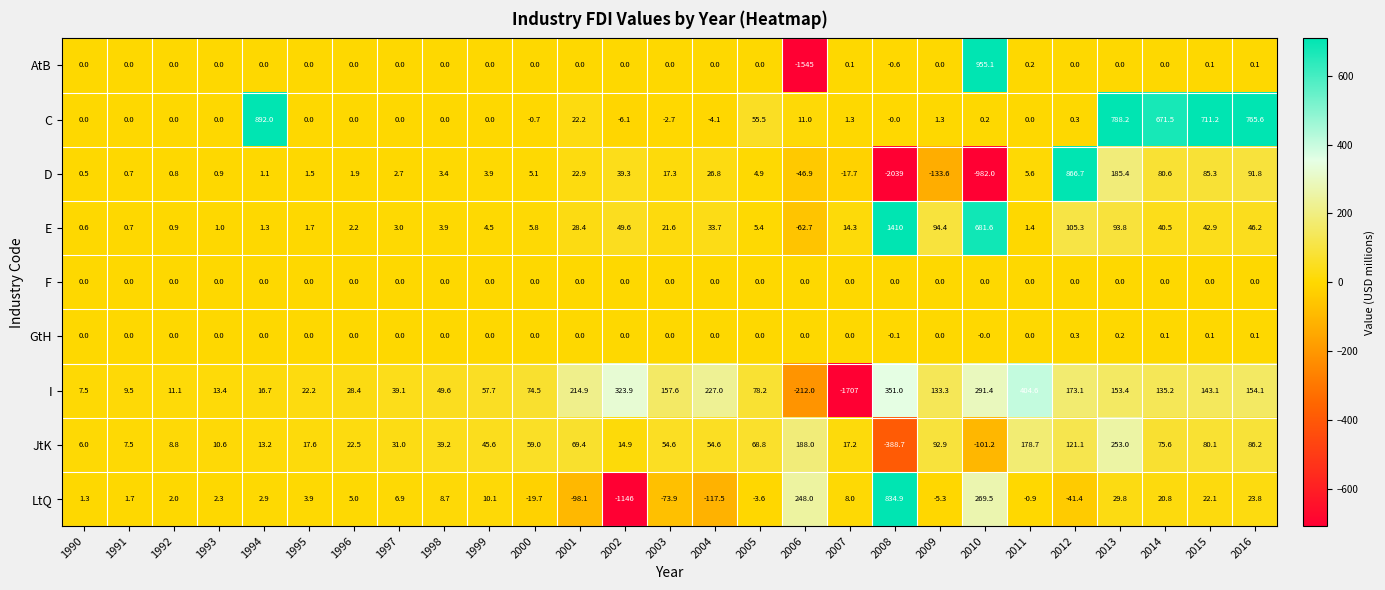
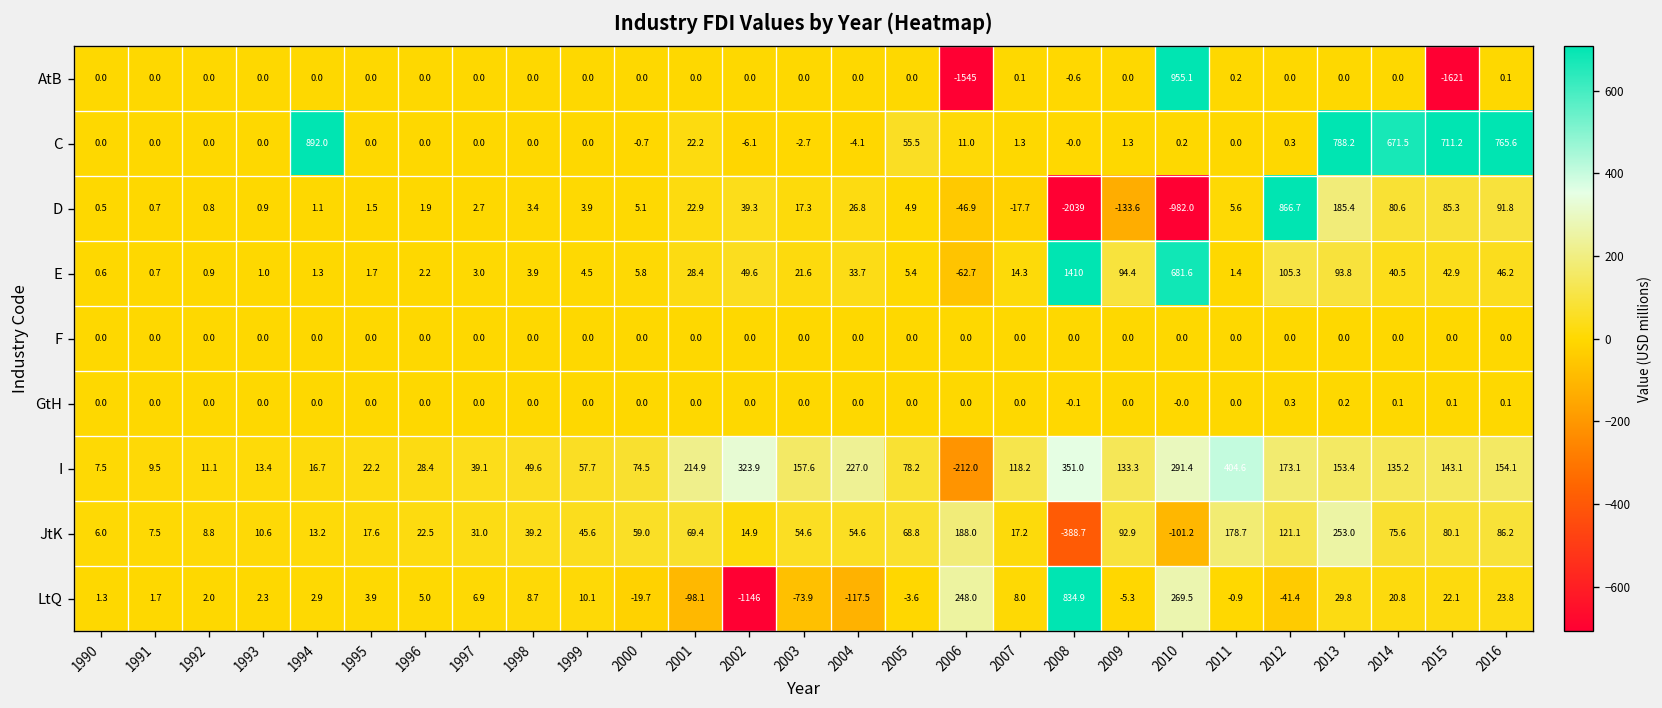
  {
    "AtB": {
      "1990": 0.0,
      "1991": 0.0,
      "1992": 0.0,
      "1993": 0.0,
      "1994": 0.0,
      "1995": 0.0,
      "1996": 0.0,
      "1997": 0.0,
      "1998": 0.0,
      "1999": 0.0,
      "2000": 0.0,
      "2001": 0.0,
      "2002": 0.0,
      "2003": 0.0,
      "2004": 0.0,
      "2005": 0.0,
      "2006": -1545,
      "2007": 0.1,
      "2008": -0.6,
      "2009": 0.0,
      "2010": 955.1,
      "2011": 0.2,
      "2012": 0.0,
      "2013": 0.0,
      "2014": 0.0,
-     "2015": 0.1,
+     "2015": -1621,
      "2016": 0.1
    },
    "I": {
      "1990": 7.5,
      "1991": 9.5,
      "1992": 11.1,
      "1993": 13.4,
      "1994": 16.7,
      "1995": 22.2,
      "1996": 28.4,
      "1997": 39.1,
      "1998": 49.6,
      "1999": 57.7,
      "2000": 74.5,
      "2001": 214.9,
      "2002": 323.9,
      "2003": 157.6,
      "2004": 227.0,
      "2005": 78.2,
      "2006": -212.0,
-     "2007": -1707,
+     "2007": 118.2,
      "2008": 351.0,
      "2009": 133.3,
      "2010": 291.4,
      "2011": 404.6,
      "2012": 173.1,
      "2013": 153.4,
      "2014": 135.2,
      "2015": 143.1,
      "2016": 154.1
    }
  }
